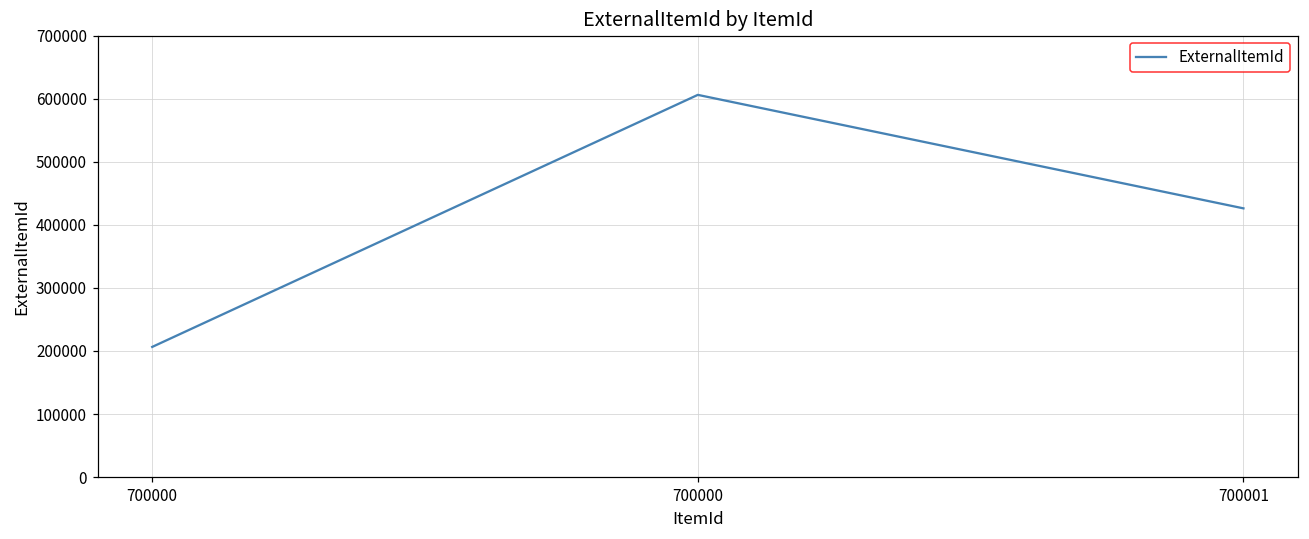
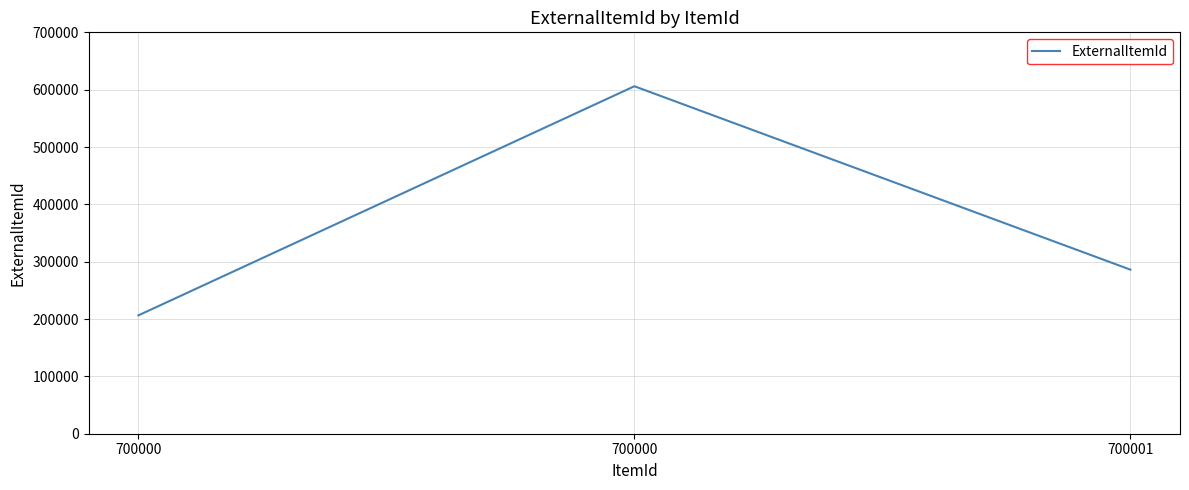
  {
-   "700001": 430000
+   "700001": 290000
  }
